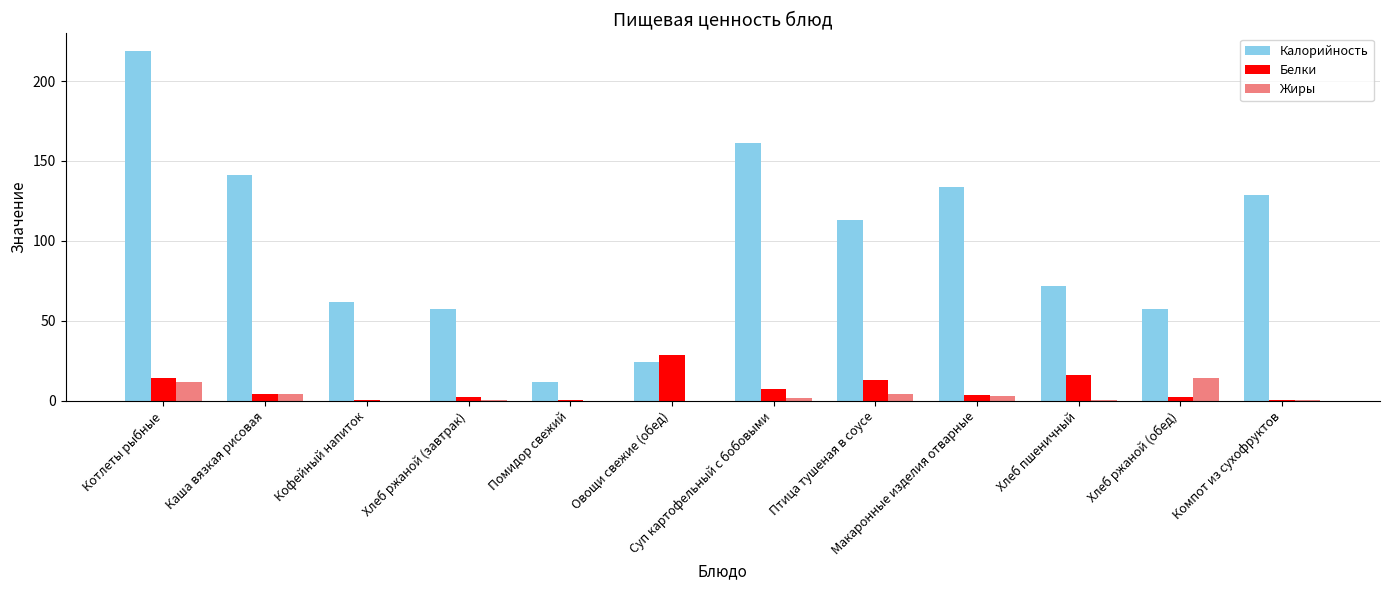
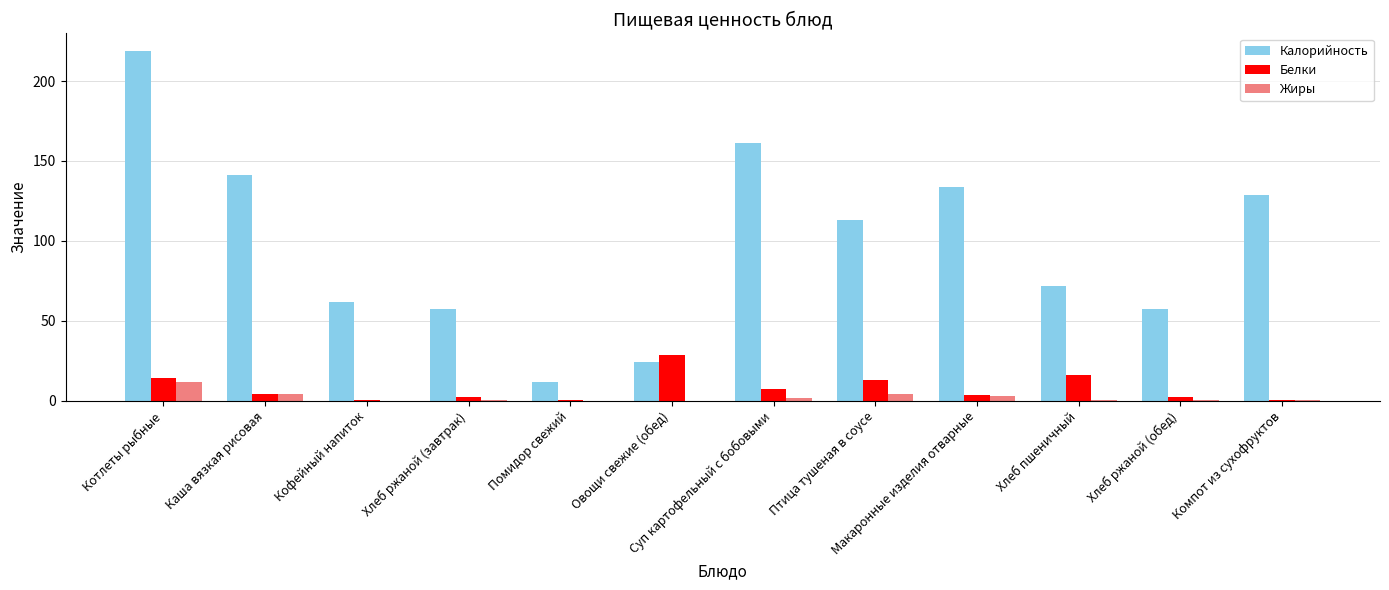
  {
    "Калорийность": {
      "Котлеты рыбные": 219,
      "Каша вязкая рисовая": 141,
      "Кофейный напиток": 62,
      "Хлеб ржаной (завтрак)": 58,
      "Помидор свежий": 12,
      "Овощи свежие (обед)": 24,
      "Суп картофельный с бобовыми": 161,
      "Птица тушеная в соусе": 113,
      "Макаронные изделия отварные": 134,
      "Хлеб пшеничный": 72,
      "Хлеб ржаной (обед)": 58,
      "Компот из сухофруктов": 129
    },
    "Белки": {
      "Котлеты рыбные": 14,
      "Каша вязкая рисовая": 4,
      "Хлеб ржаной (завтрак)": 2,
      "Овощи свежие (обед)": 29,
      "Суп картофельный с бобовыми": 7,
      "Птица тушеная в соусе": 13,
      "Макаронные изделия отварные": 4,
      "Хлеб пшеничный": 16,
      "Хлеб ржаной (обед)": 2
    },
    "Жиры": {
      "Котлеты рыбные": 11,
      "Каша вязкая рисовая": 4,
      "Кофейный напиток": 0,
      "Помидор свежий": 0,
      "Овощи свежие (обед)": 0,
      "Суп картофельный с бобовыми": 2,
      "Птица тушеная в соусе": 4,
      "Макаронные изделия отварные": 3,
-     "Хлеб ржаной (обед)": 14
+     "Хлеб ржаной (обед)": 0
    }
  }
